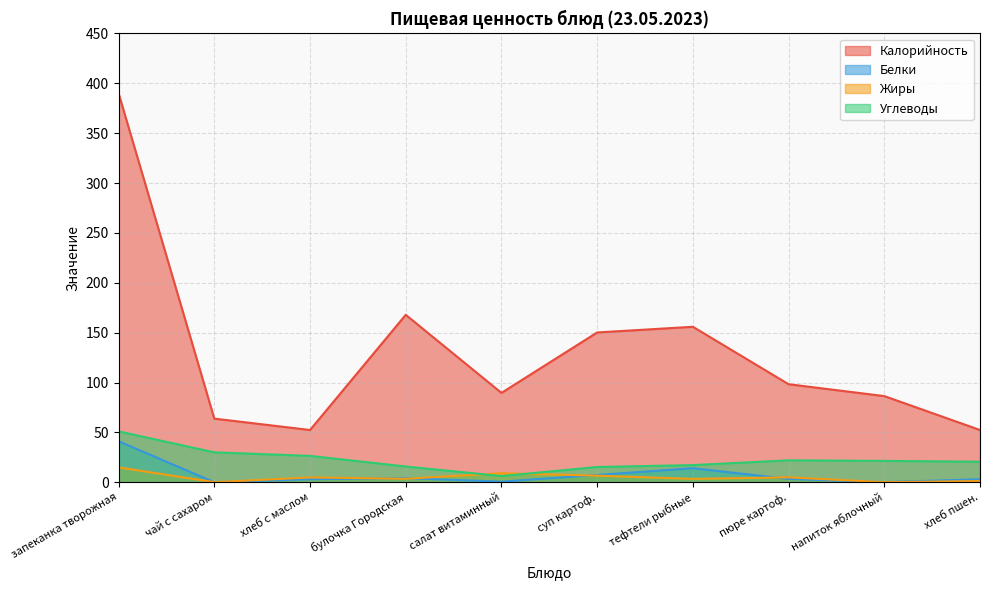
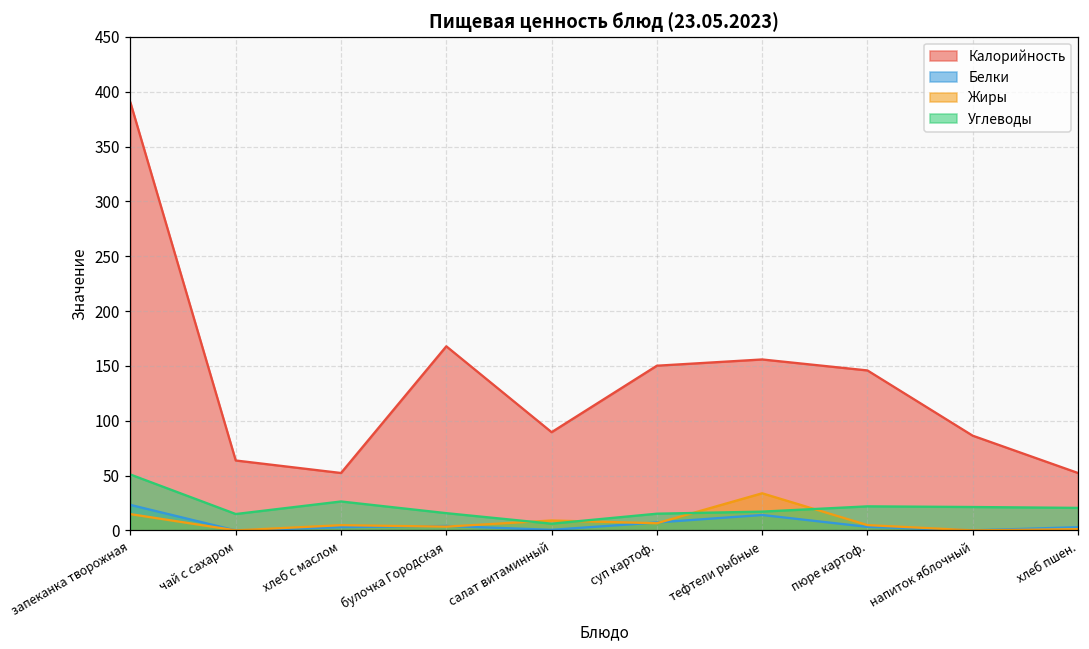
  {
    "Калорийность": {
      "запеканка творожная": 390,
      "чай с сахаром": 60,
      "хлеб с маслом": 50,
      "булочка Городская": 170,
      "салат витаминный": 90,
      "суп картоф.": 150,
      "тефтели рыбные": 160,
-     "пюре картоф.": 100,
+     "пюре картоф.": 150,
      "напиток яблочный": 90,
      "хлеб пшен.": 50
    },
    "Белки": {
-     "запеканка творожная": 40,
+     "запеканка творожная": 20,
      "салат витаминный": 0,
      "тефтели рыбные": 10
    },
    "Жиры": {
      "запеканка творожная": 10,
      "салат витаминный": 10,
-     "тефтели рыбные": 0
+     "тефтели рыбные": 30
    },
    "Углеводы": {
      "запеканка творожная": 50,
-     "чай с сахаром": 30,
+     "чай с сахаром": 20,
      "хлеб с маслом": 30,
      "булочка Городская": 20,
      "салат витаминный": 10,
      "суп картоф.": 20,
      "тефтели рыбные": 20,
      "пюре картоф.": 20,
      "напиток яблочный": 20,
      "хлеб пшен.": 20
    }
  }
